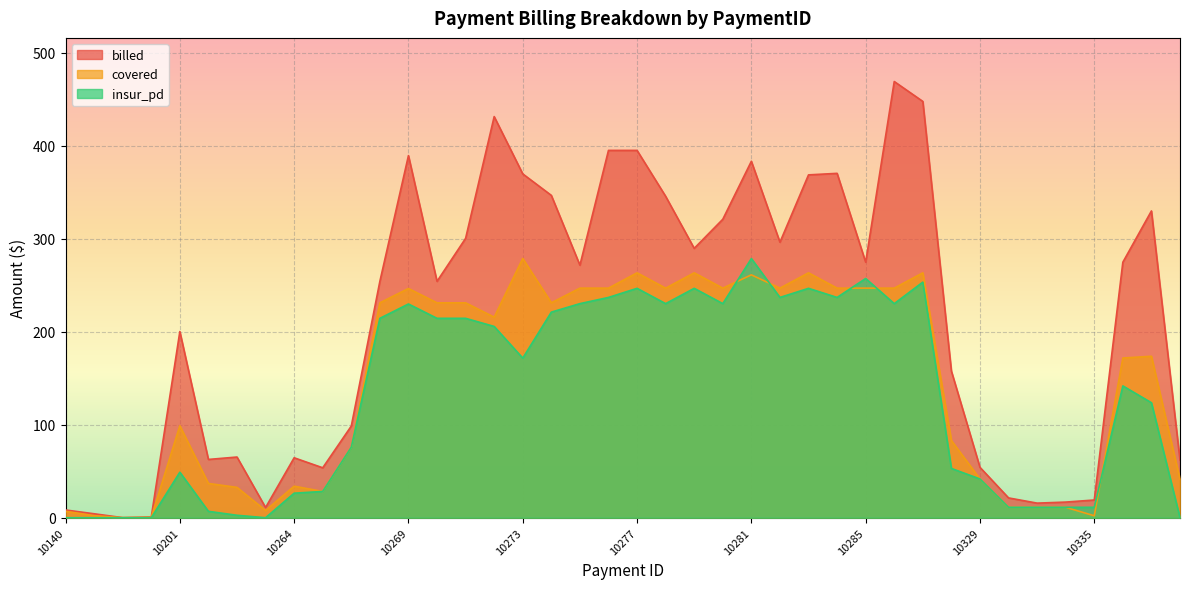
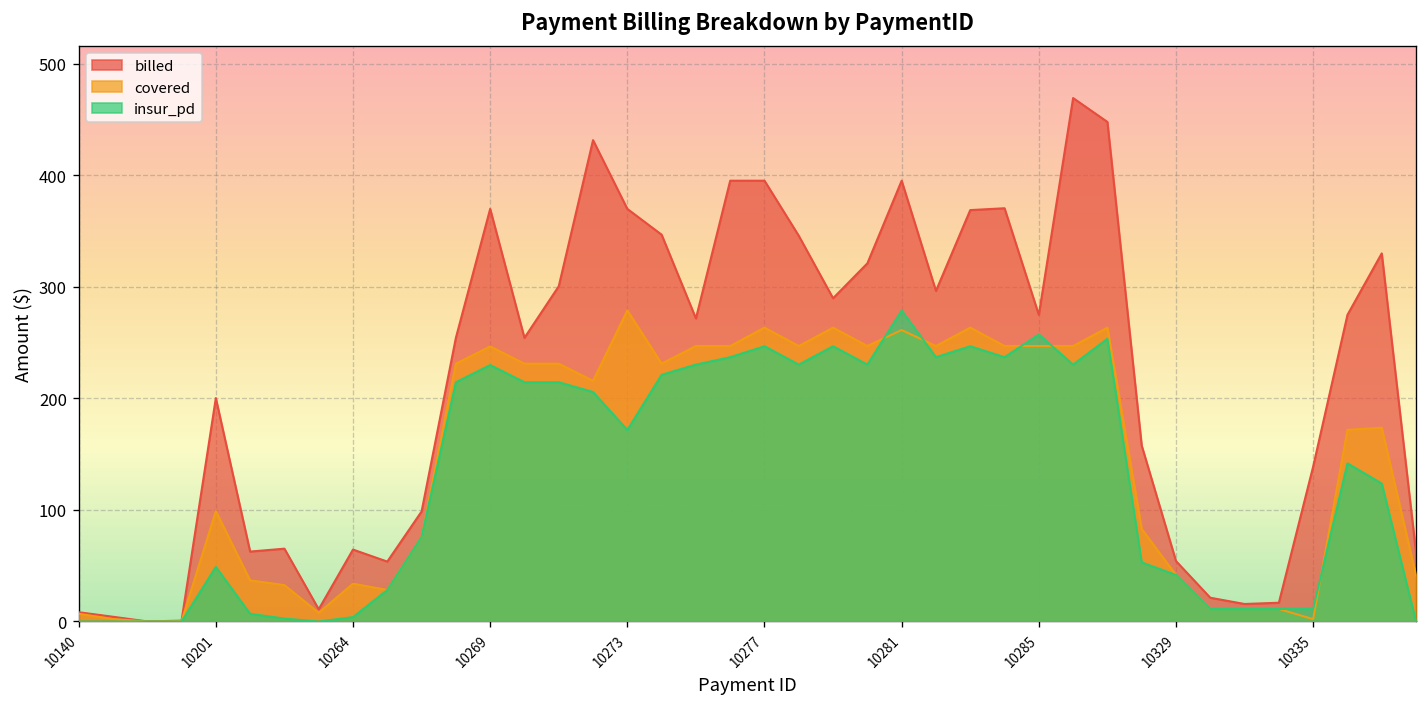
  {
    "billed": {
      "10201": 200,
      "10264": 60,
-     "10269": 390,
+     "10269": 370,
      "10273": 370,
      "10277": 400,
-     "10281": 380,
+     "10281": 400,
      "10285": 270,
      "10329": 50,
-     "10335": 20
+     "10335": 140
    },
    "covered": {
      "10201": 100,
      "10264": 30,
      "10269": 250,
      "10273": 280,
      "10277": 260,
      "10281": 260,
      "10285": 250,
      "10335": 0
    },
    "insur_pd": {
      "10140": 0,
      "10201": 50,
-     "10264": 30,
+     "10264": 0,
      "10269": 230,
      "10273": 170,
      "10277": 250,
      "10281": 280,
      "10285": 260,
      "10335": 10
    }
  }
